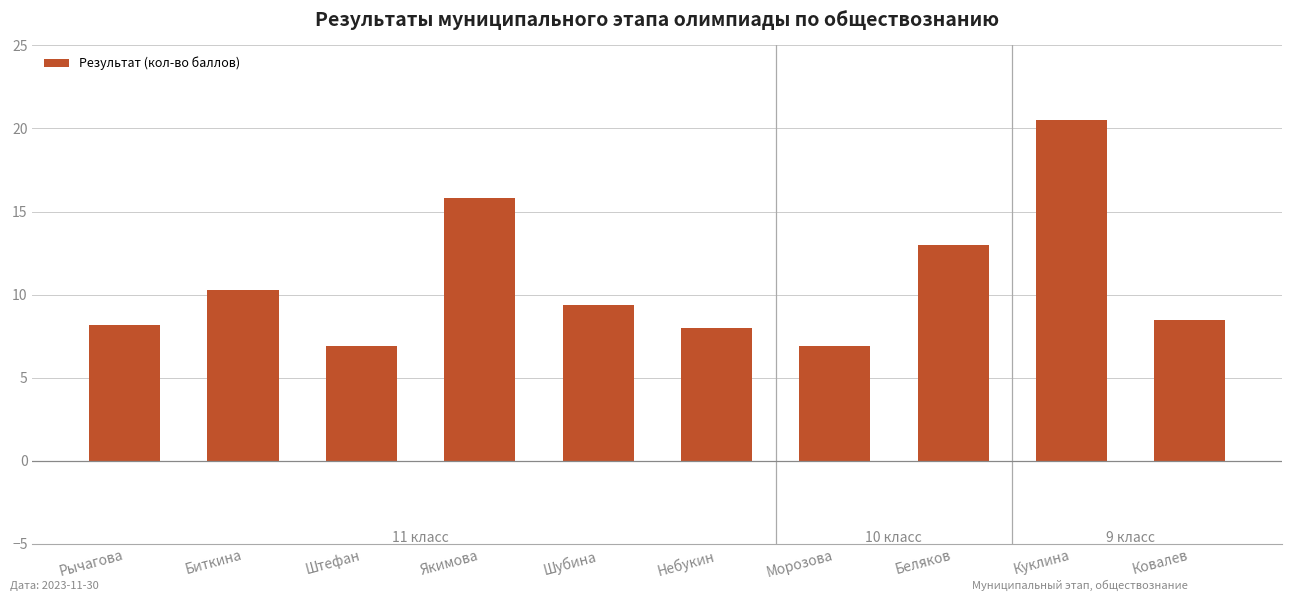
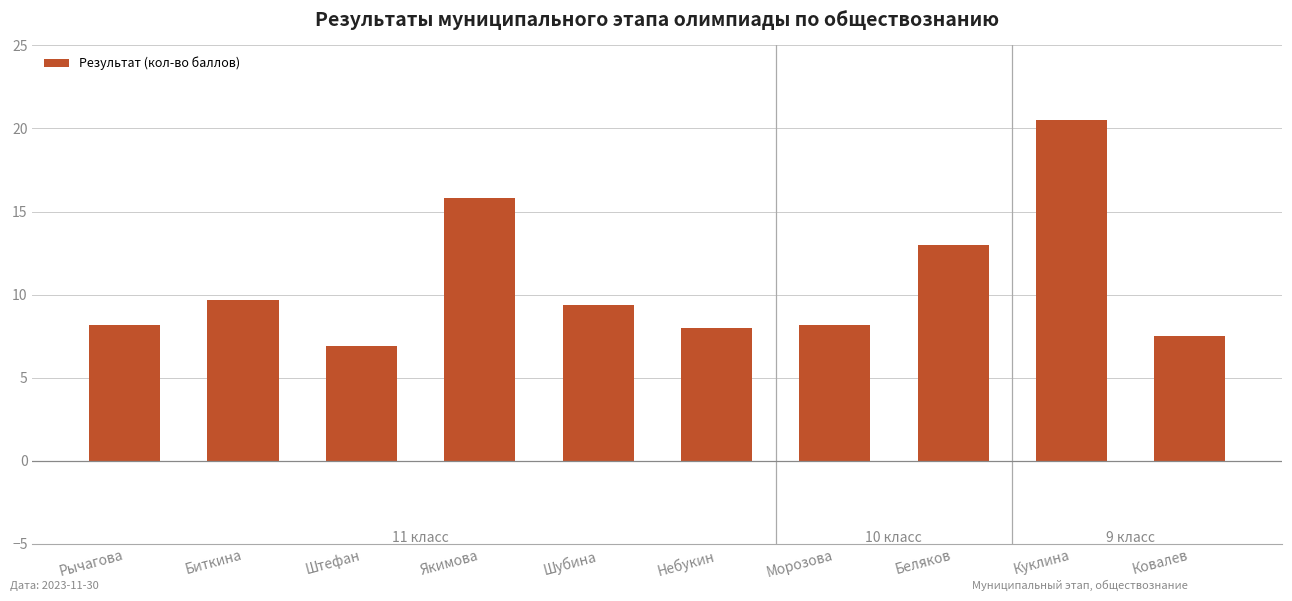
  {
    "Рычагова": 8.2,
-   "Биткина": 10.3,
+   "Биткина": 9.7,
    "Штефан": 6.9,
    "Якимова": 15.8,
    "Шубина": 9.4,
    "Небукин": 8.0,
-   "Морозова": 6.9,
+   "Морозова": 8.2,
    "Беляков": 13.0,
    "Куклина": 20.5,
-   "Ковалев": 8.5
+   "Ковалев": 7.5
  }
